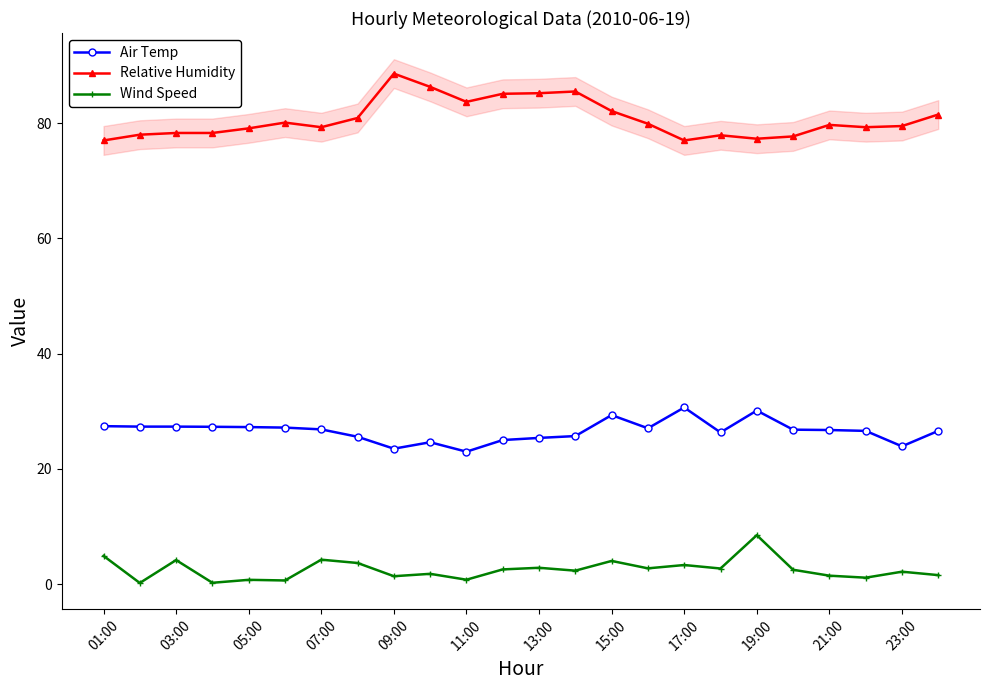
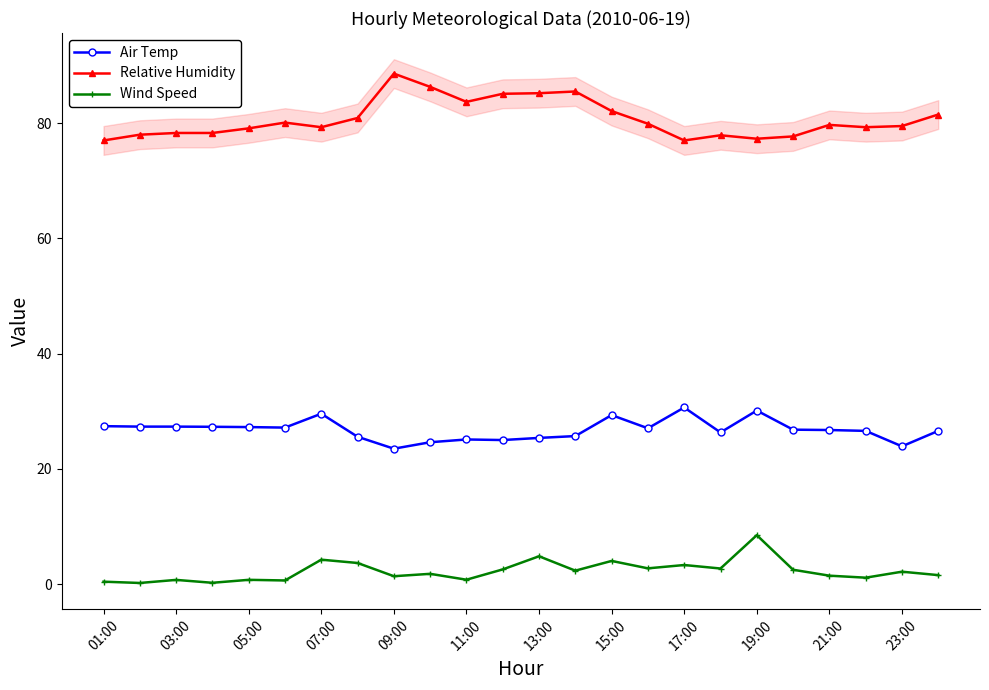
  {
    "Air Temp": {
      "01:00": 27,
      "03:00": 27,
      "05:00": 27,
-     "07:00": 27,
+     "07:00": 30,
      "09:00": 24,
-     "11:00": 23,
+     "11:00": 25,
      "13:00": 25,
      "15:00": 29,
      "17:00": 31,
      "19:00": 30,
      "21:00": 27,
      "23:00": 24
    },
    "Wind Speed": {
-     "01:00": 5,
-     "03:00": 4,
+     "01:00": 0,
+     "03:00": 1,
      "05:00": 1,
      "07:00": 4,
      "09:00": 1,
      "11:00": 1,
-     "13:00": 3,
+     "13:00": 5,
      "15:00": 4,
      "17:00": 3,
      "19:00": 9,
      "21:00": 1,
      "23:00": 2
    }
  }
